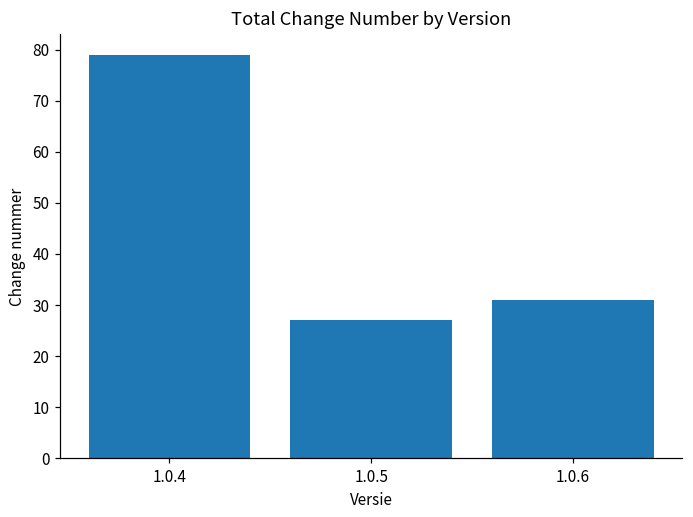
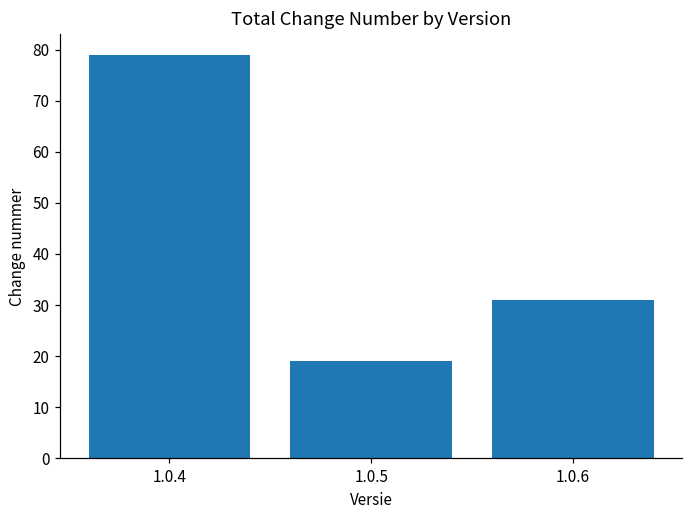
  {
    "1.0.4": 79,
-   "1.0.5": 27,
+   "1.0.5": 19,
    "1.0.6": 31
  }
